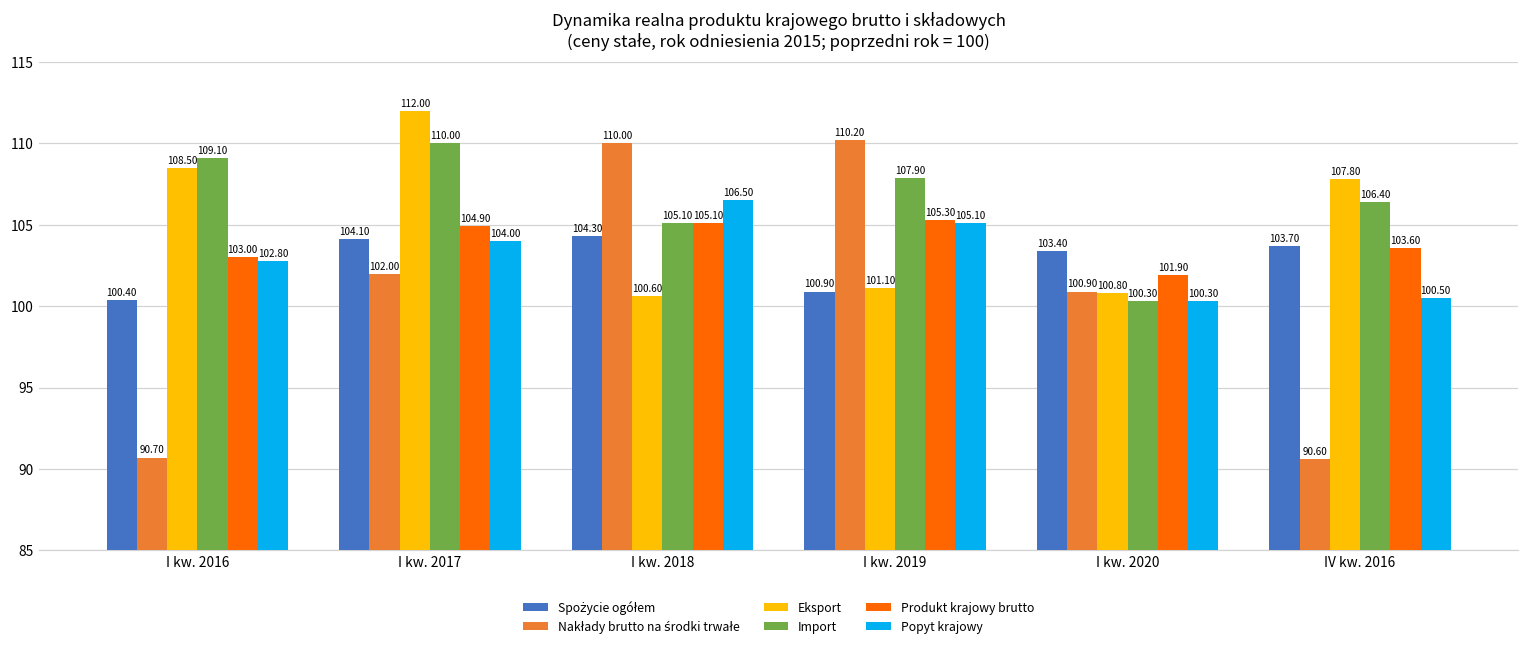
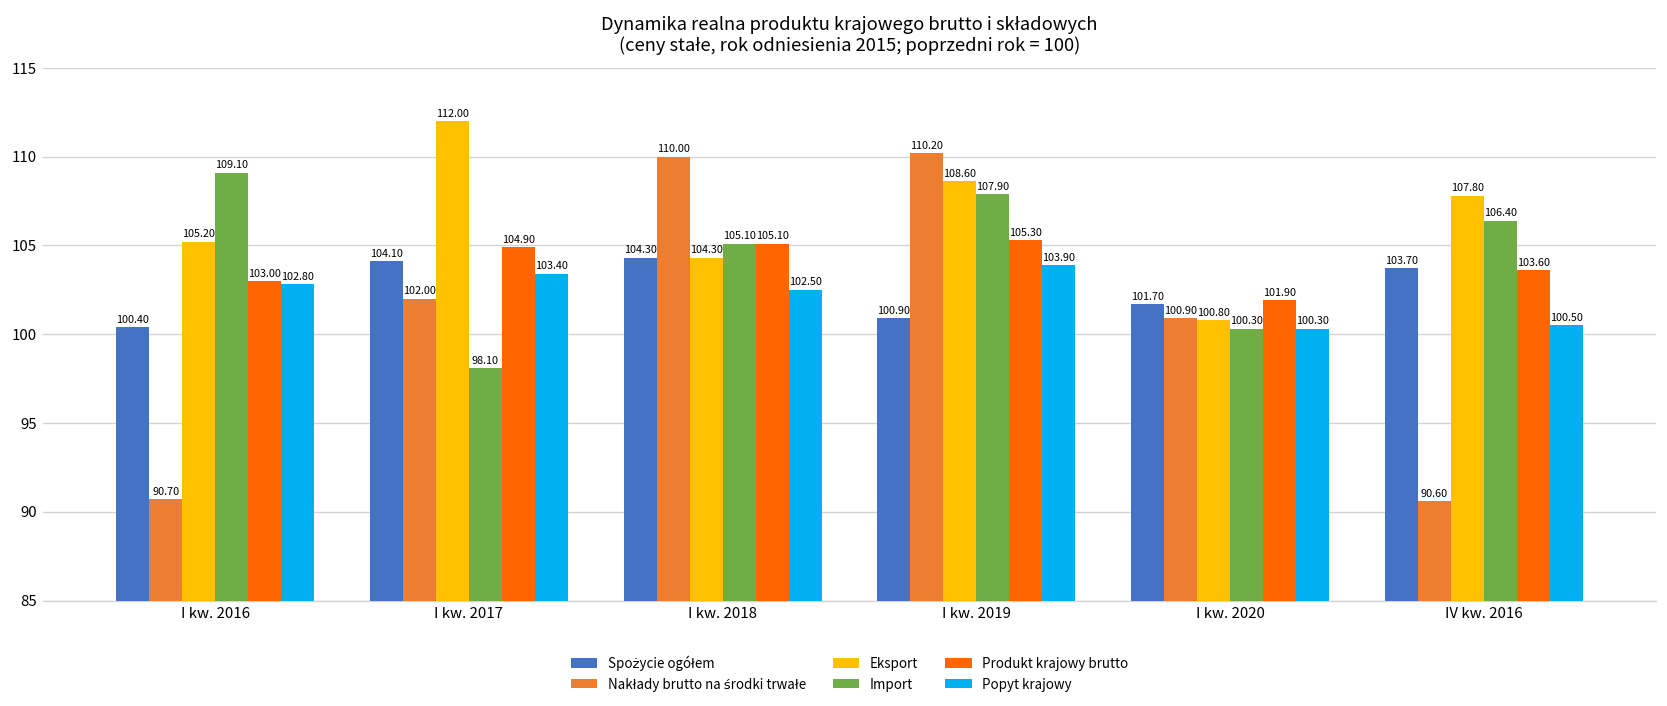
  {
    "Spożycie ogółem": {
      "I kw. 2016": 100.40,
      "I kw. 2017": 104.10,
      "I kw. 2018": 104.30,
      "I kw. 2019": 100.90,
-     "I kw. 2020": 103.40,
+     "I kw. 2020": 101.70,
      "IV kw. 2016": 103.70
    },
    "Eksport": {
-     "I kw. 2016": 108.50,
+     "I kw. 2016": 105.20,
      "I kw. 2017": 112.00,
-     "I kw. 2018": 100.60,
-     "I kw. 2019": 101.10,
+     "I kw. 2018": 104.30,
+     "I kw. 2019": 108.60,
      "I kw. 2020": 100.80,
      "IV kw. 2016": 107.80
    },
    "Import": {
      "I kw. 2016": 109.10,
-     "I kw. 2017": 110.00,
+     "I kw. 2017": 98.10,
      "I kw. 2018": 105.10,
      "I kw. 2019": 107.90,
      "I kw. 2020": 100.30,
      "IV kw. 2016": 106.40
    },
    "Popyt krajowy": {
      "I kw. 2016": 102.80,
-     "I kw. 2017": 104.00,
-     "I kw. 2018": 106.50,
-     "I kw. 2019": 105.10,
+     "I kw. 2017": 103.40,
+     "I kw. 2018": 102.50,
+     "I kw. 2019": 103.90,
      "I kw. 2020": 100.30,
      "IV kw. 2016": 100.50
    }
  }
